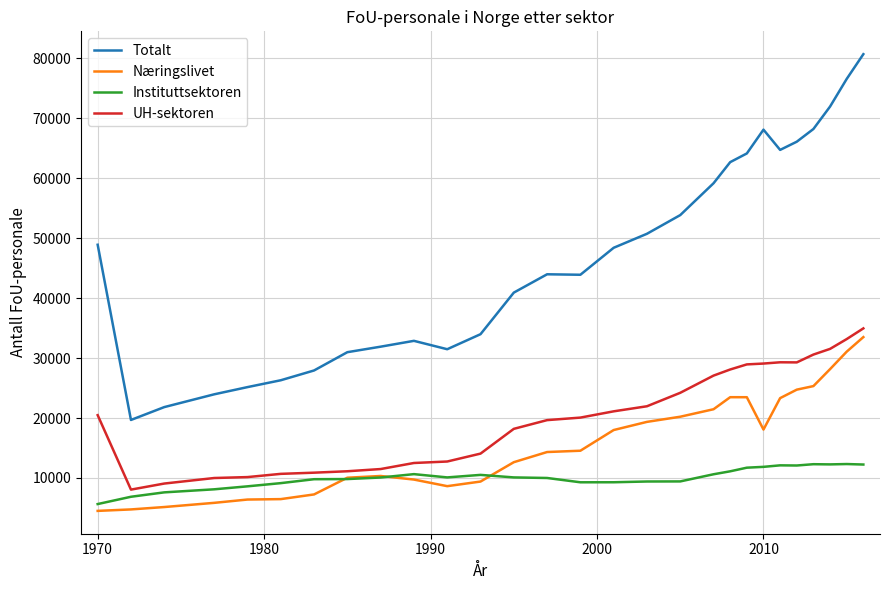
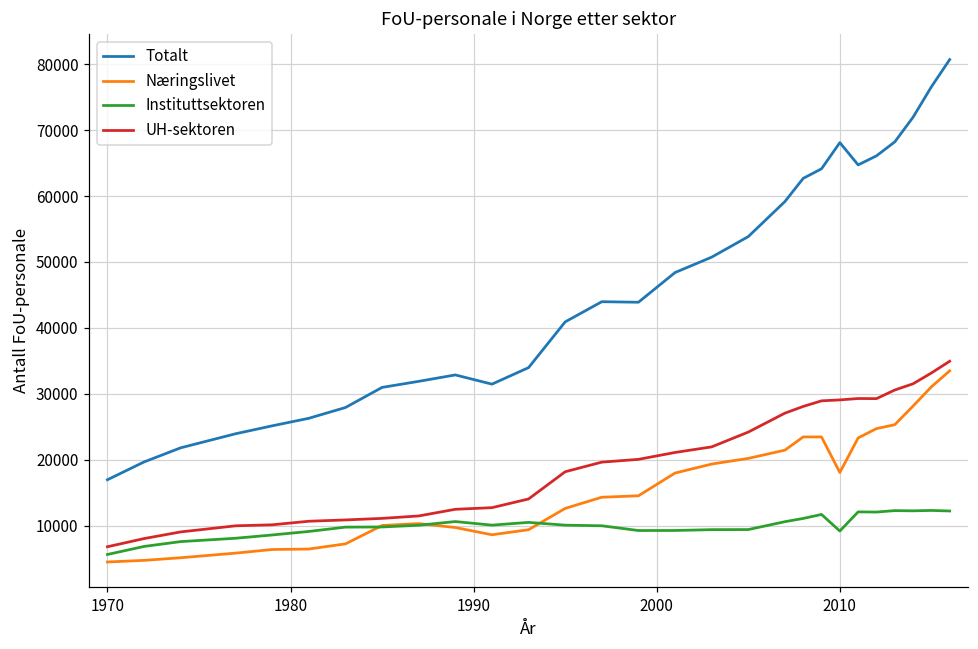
  {
    "Totalt": {
-     "1970": 49000,
+     "1970": 17000,
      "2010": 68000
    },
    "Næringslivet": {
      "1970": 5000,
      "2010": 18000
    },
    "Instituttsektoren": {
      "1970": 6000,
-     "2010": 12000
+     "2010": 9000
    },
    "UH-sektoren": {
-     "1970": 20000,
+     "1970": 7000,
      "2010": 29000
    }
  }
